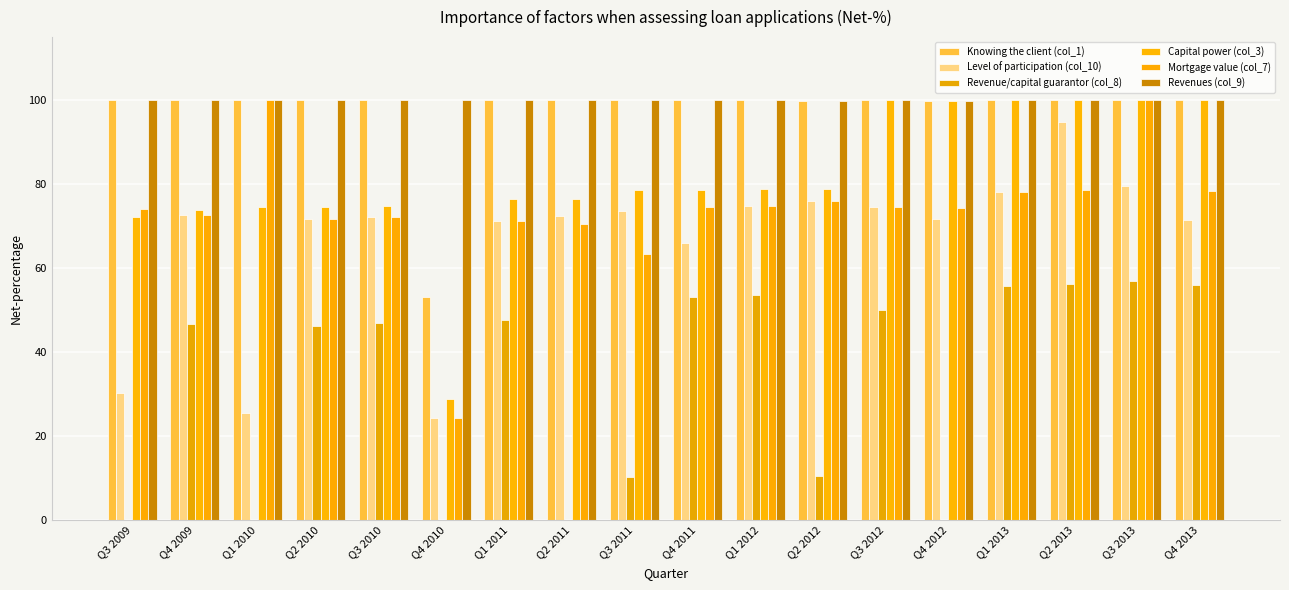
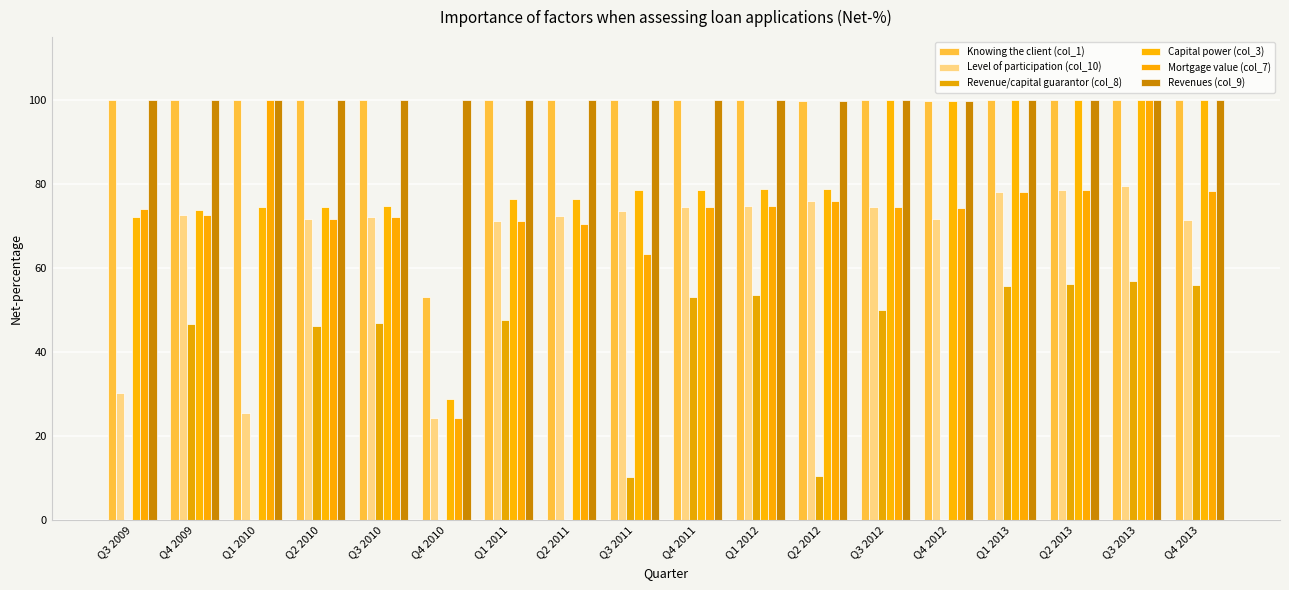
  {
    "Level of participation (col_10)": {
      "Q3 2009": 30,
      "Q4 2009": 73,
      "Q1 2010": 26,
      "Q2 2010": 72,
      "Q3 2010": 72,
      "Q4 2010": 24,
      "Q1 2011": 71,
      "Q2 2011": 73,
      "Q3 2011": 74,
-     "Q4 2011": 66,
+     "Q4 2011": 75,
      "Q1 2012": 75,
      "Q2 2012": 76,
      "Q3 2012": 75,
      "Q4 2012": 72,
      "Q1 2013": 78,
-     "Q2 2013": 95,
+     "Q2 2013": 79,
      "Q3 2013": 80,
      "Q4 2013": 72
    }
  }
